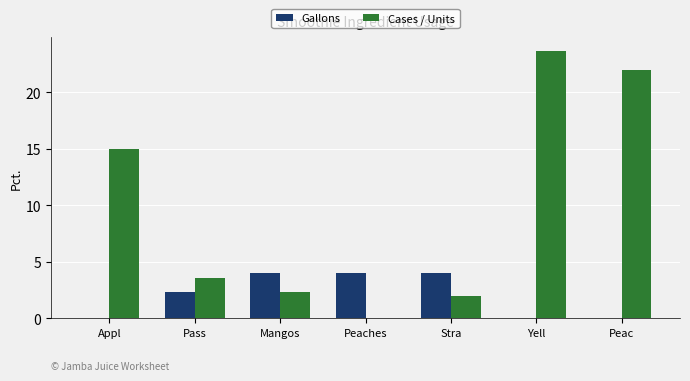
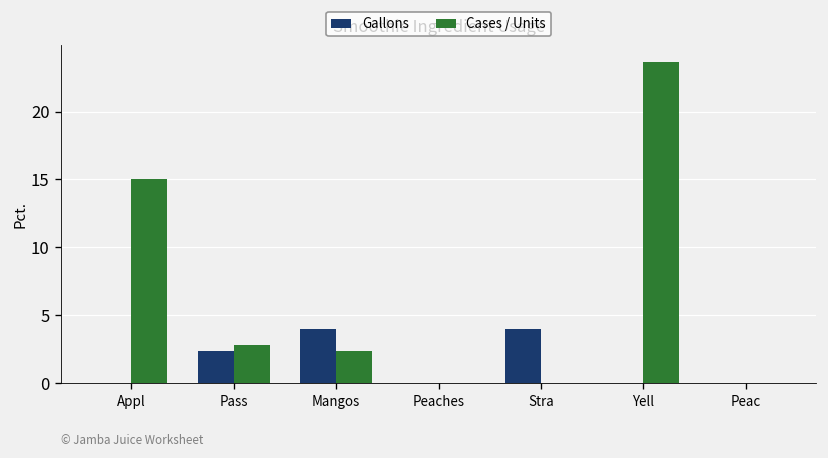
  {
    "Gallons": {
      "Appl": 0,
      "Pass": 2.4,
      "Mangos": 4,
-     "Peaches": 4,
+     "Peaches": 0,
      "Stra": 4,
      "Yell": 0,
      "Peac": 0
    },
    "Cases / Units": {
      "Appl": 15.0,
-     "Pass": 3.5,
+     "Pass": 2.8,
      "Mangos": 2.4,
      "Peaches": 0.0,
-     "Stra": 2,
+     "Stra": 0,
      "Yell": 23.7,
-     "Peac": 22
+     "Peac": 0
    }
  }
